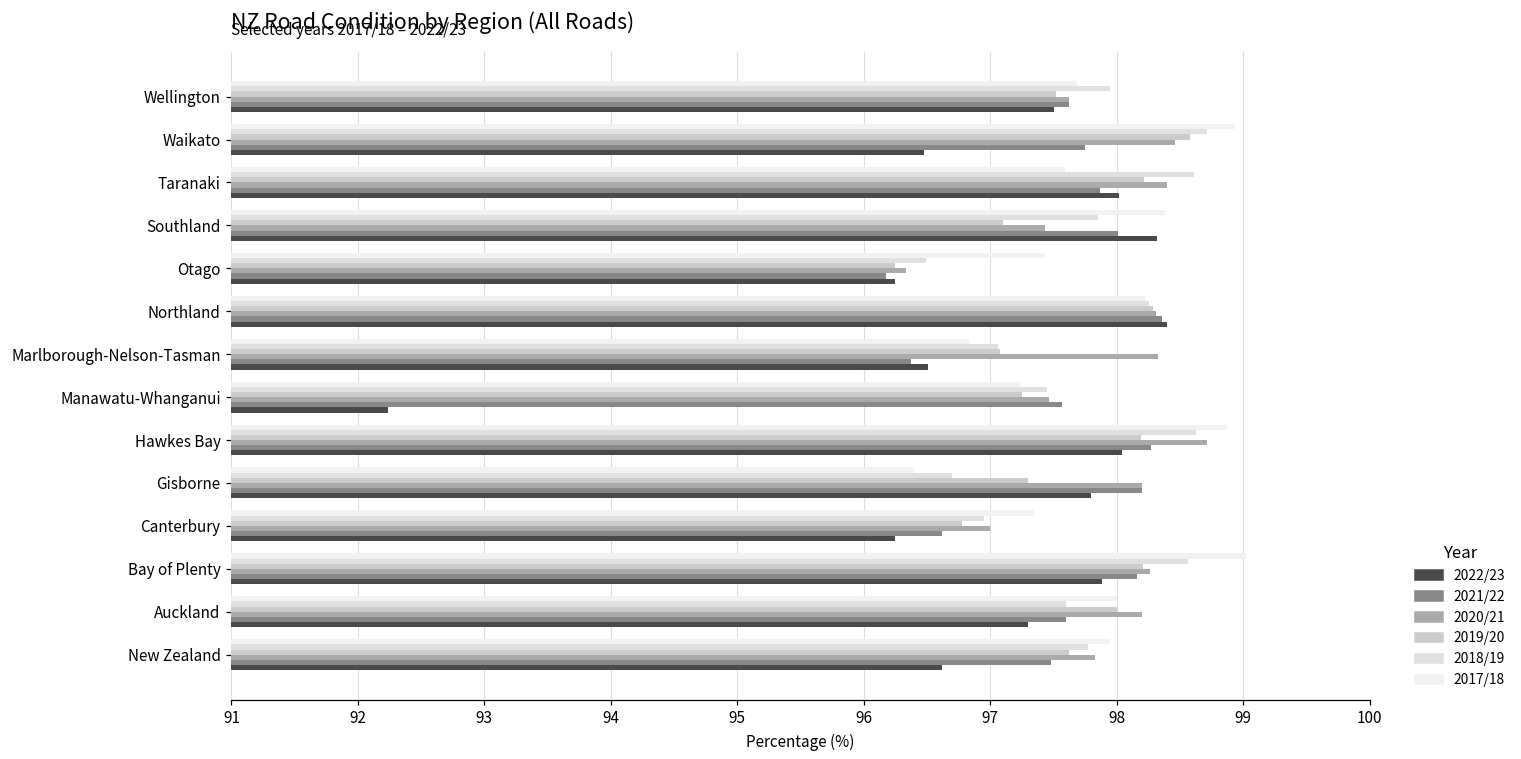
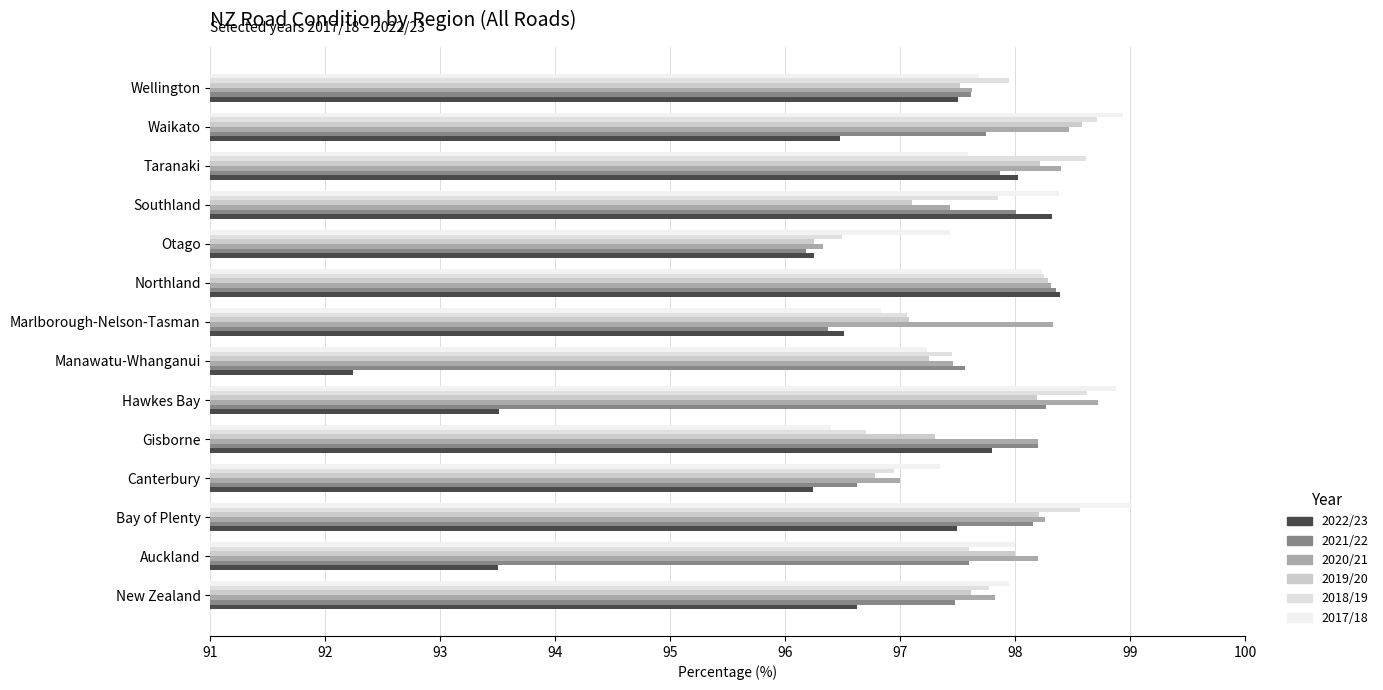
  {
    "2022/23": {
      "Wellington": 97.50,
      "Waikato": 96.48,
      "Taranaki": 98.02,
      "Southland": 98.32,
      "Otago": 96.25,
      "Northland": 98.39,
      "Marlborough-Nelson-Tasman": 96.51,
      "Manawatu-Whanganui": 92.24,
-     "Hawkes Bay": 98.04,
+     "Hawkes Bay": 93.51,
      "Gisborne": 97.80,
      "Canterbury": 96.25,
-     "Bay of Plenty": 97.88,
-     "Auckland": 97.3,
+     "Bay of Plenty": 97.49,
+     "Auckland": 93.5,
      "New Zealand": 96.62
    }
  }
